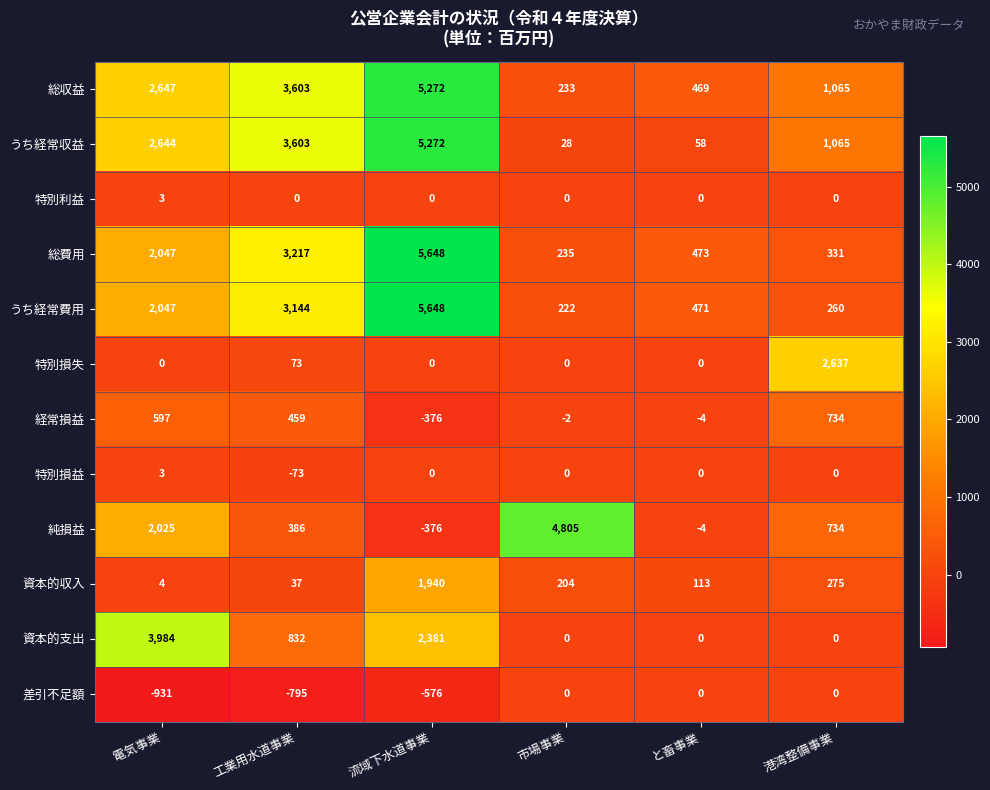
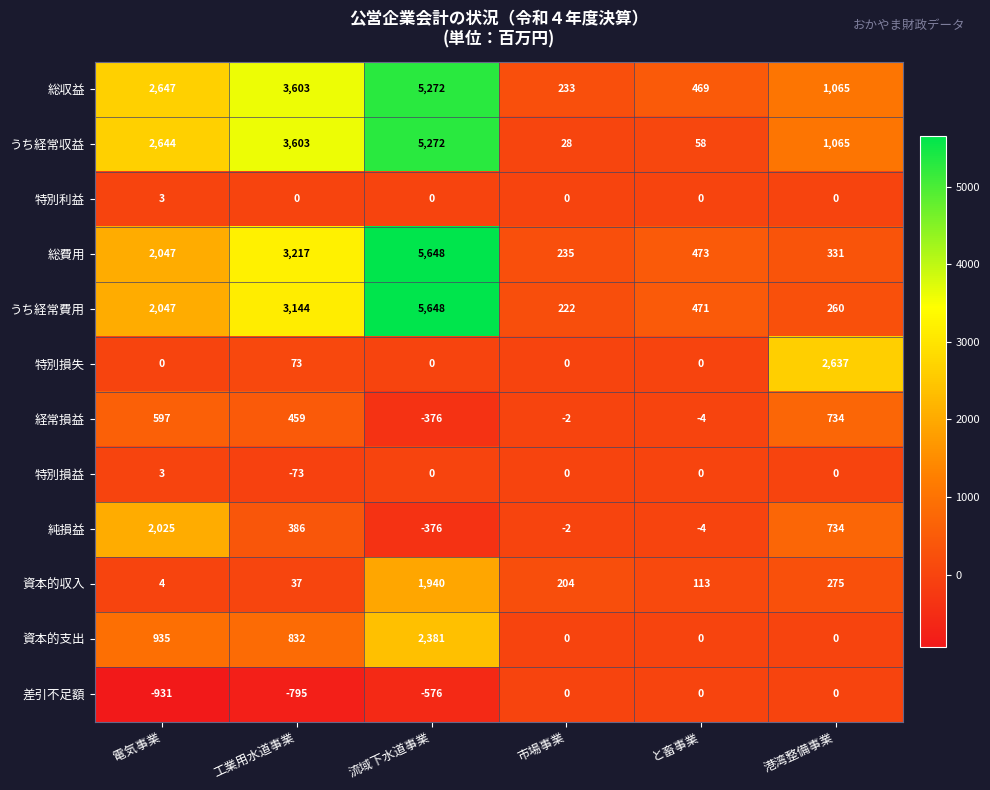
  {
    "総収益": {
      "電気事業": "2,647",
      "工業用水道事業": "3,603",
      "流域下水道事業": "5,272",
      "市場事業": "233",
      "と畜事業": "469",
      "港湾整備事業": "1,065"
    },
    "うち経常収益": {
      "電気事業": "2,644",
      "工業用水道事業": "3,603",
      "流域下水道事業": "5,272",
      "市場事業": "28",
      "と畜事業": "58",
      "港湾整備事業": "1,065"
    },
    "特別利益": {
      "電気事業": "3",
      "工業用水道事業": "0",
      "流域下水道事業": "0",
      "市場事業": "0",
      "と畜事業": "0",
      "港湾整備事業": "0"
    },
    "総費用": {
      "電気事業": "2,047",
      "工業用水道事業": "3,217",
      "流域下水道事業": "5,648",
      "市場事業": "235",
      "と畜事業": "473",
      "港湾整備事業": "331"
    },
    "うち経常費用": {
      "電気事業": "2,047",
      "工業用水道事業": "3,144",
      "流域下水道事業": "5,648",
      "市場事業": "222",
      "と畜事業": "471",
      "港湾整備事業": "260"
    },
    "特別損失": {
      "電気事業": "0",
      "工業用水道事業": "73",
      "流域下水道事業": "0",
      "市場事業": "0",
      "と畜事業": "0",
      "港湾整備事業": "2,637"
    },
    "経常損益": {
      "電気事業": "597",
      "工業用水道事業": "459",
      "流域下水道事業": "-376",
      "市場事業": "-2",
      "と畜事業": "-4",
      "港湾整備事業": "734"
    },
    "特別損益": {
      "電気事業": "3",
      "工業用水道事業": "-73",
      "流域下水道事業": "0",
      "市場事業": "0",
      "と畜事業": "0",
      "港湾整備事業": "0"
    },
    "純損益": {
      "電気事業": "2,025",
      "工業用水道事業": "386",
      "流域下水道事業": "-376",
-     "市場事業": "4,805",
+     "市場事業": "-2",
      "と畜事業": "-4",
      "港湾整備事業": "734"
    },
    "資本的収入": {
      "電気事業": "4",
      "工業用水道事業": "37",
      "流域下水道事業": "1,940",
      "市場事業": "204",
      "と畜事業": "113",
      "港湾整備事業": "275"
    },
    "資本的支出": {
-     "電気事業": "3,984",
+     "電気事業": "935",
      "工業用水道事業": "832",
      "流域下水道事業": "2,381",
      "市場事業": "0",
      "と畜事業": "0",
      "港湾整備事業": "0"
    },
    "差引不足額": {
      "電気事業": "-931",
      "工業用水道事業": "-795",
      "流域下水道事業": "-576",
      "市場事業": "0",
      "と畜事業": "0",
      "港湾整備事業": "0"
    }
  }
